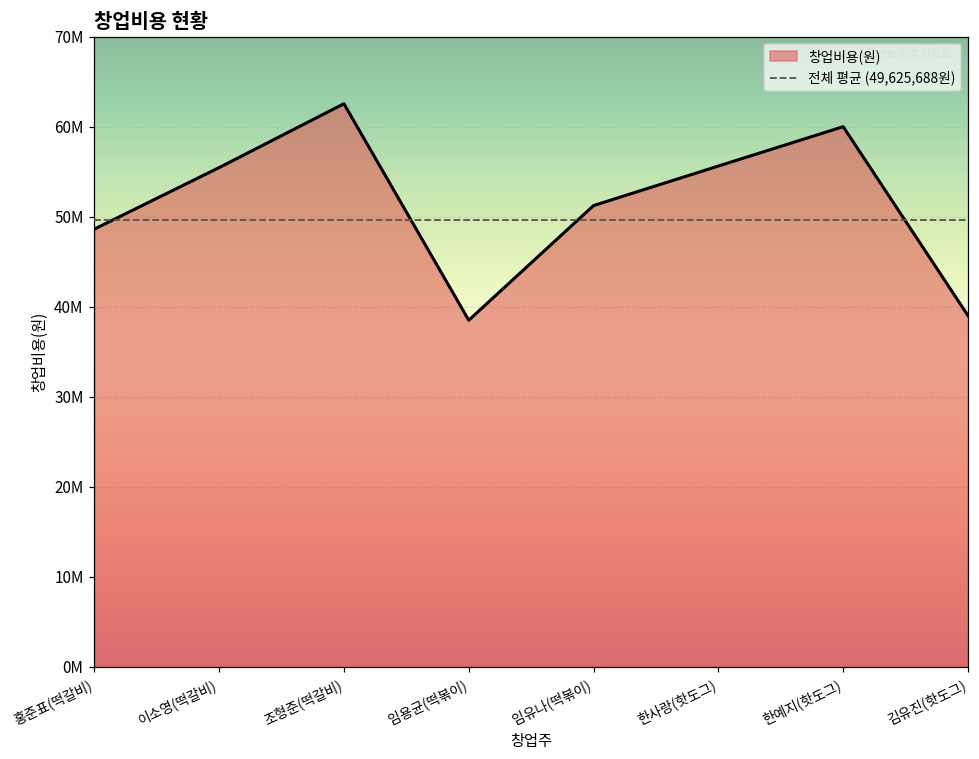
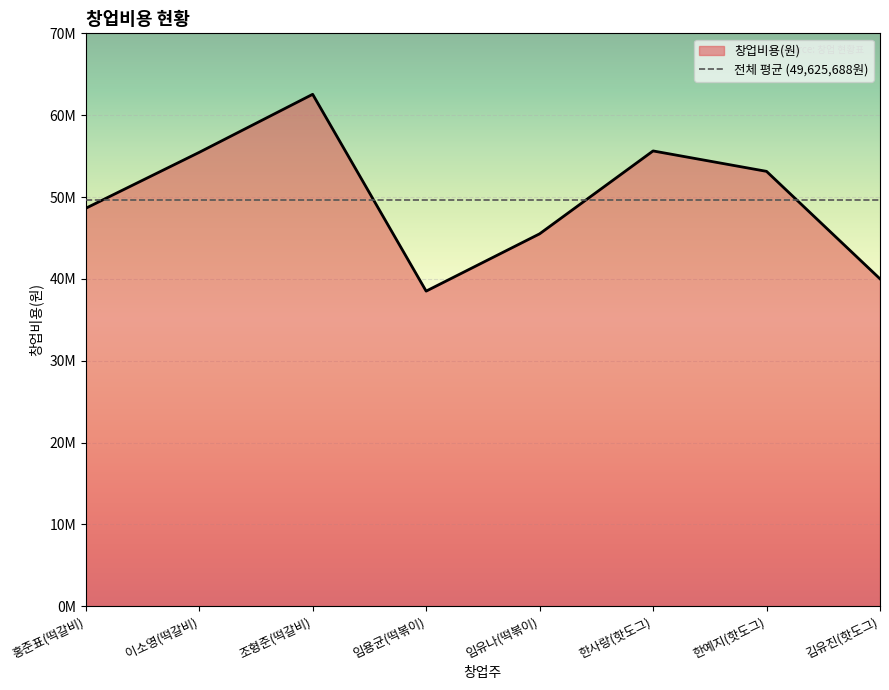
  {
    "홍준표(떡갈비)": 49000000,
    "이소영(떡갈비)": 55000000,
    "조형준(떡갈비)": 63000000,
    "임용균(떡볶이)": 39000000,
-   "임유나(떡볶이)": 51000000,
+   "임유나(떡볶이)": 46000000,
    "한사랑(핫도그)": 56000000,
-   "한예지(핫도그)": 60000000,
-   "김유진(핫도그)": 39000000
+   "한예지(핫도그)": 53000000,
+   "김유진(핫도그)": 40000000
  }
